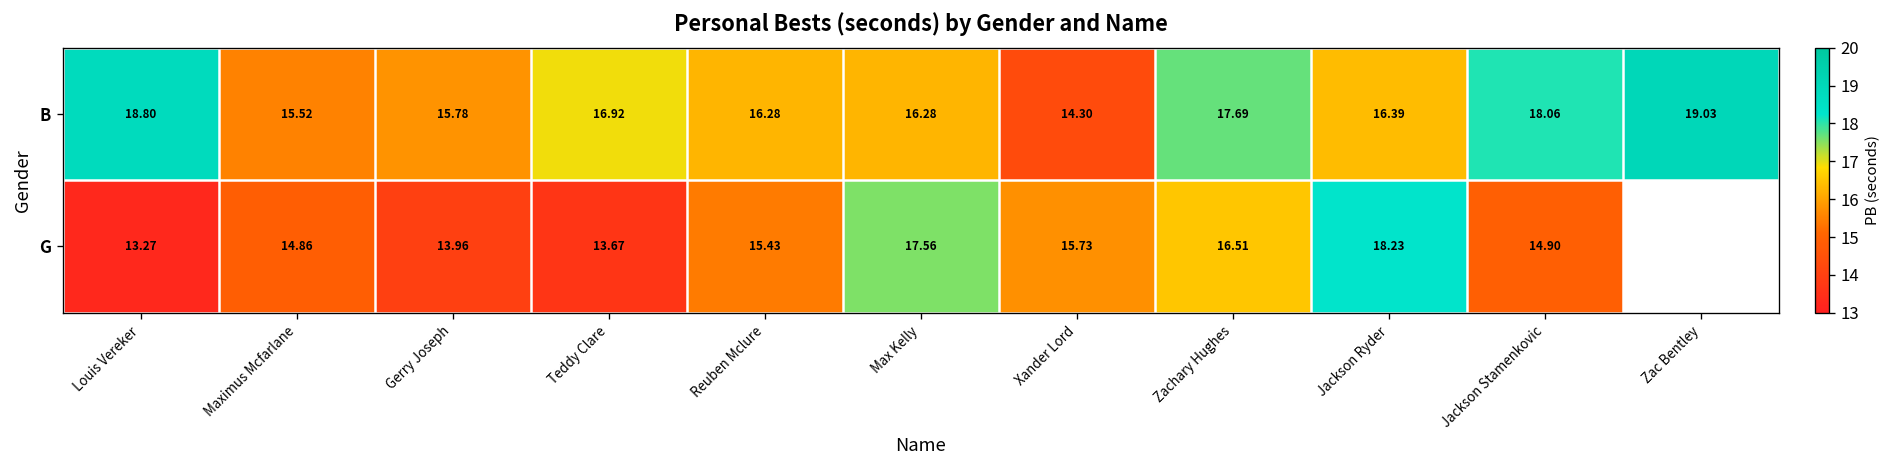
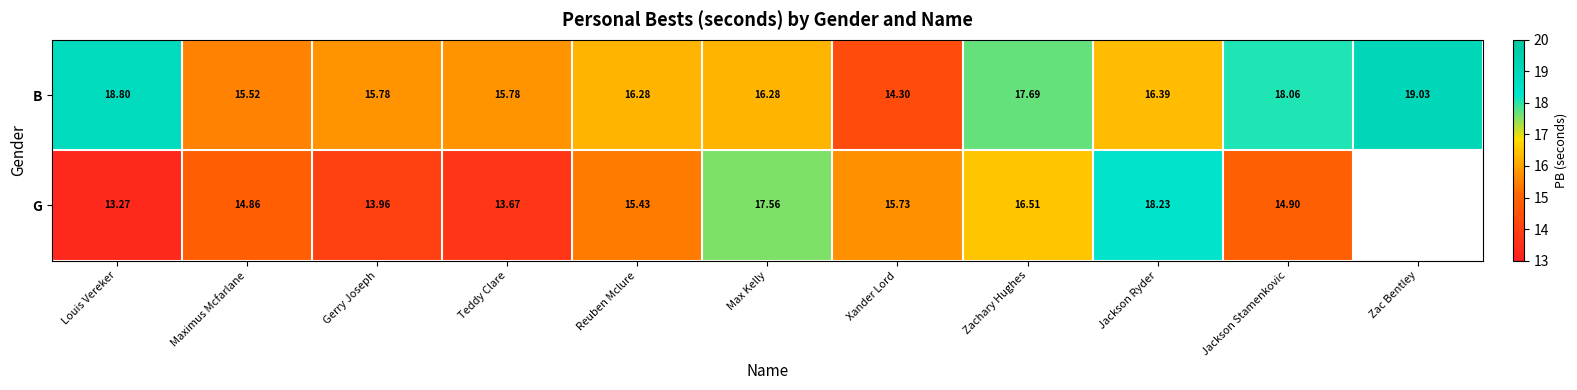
  {
    "B": {
      "Louis Vereker": 18.80,
      "Maximus Mcfarlane": 15.52,
      "Gerry Joseph": 15.78,
-     "Teddy Clare": 16.92,
+     "Teddy Clare": 15.78,
      "Reuben Mclure": 16.28,
      "Max Kelly": 16.28,
      "Xander Lord": 14.30,
      "Zachary Hughes": 17.69,
      "Jackson Ryder": 16.39,
      "Jackson Stamenkovic": 18.06,
      "Zac Bentley": 19.03
    },
    "G": {
      "Louis Vereker": 13.27,
      "Maximus Mcfarlane": 14.86,
      "Gerry Joseph": 13.96,
      "Teddy Clare": 13.67,
      "Reuben Mclure": 15.43,
      "Max Kelly": 17.56,
      "Xander Lord": 15.73,
      "Zachary Hughes": 16.51,
      "Jackson Ryder": 18.23,
      "Jackson Stamenkovic": 14.90
    }
  }
